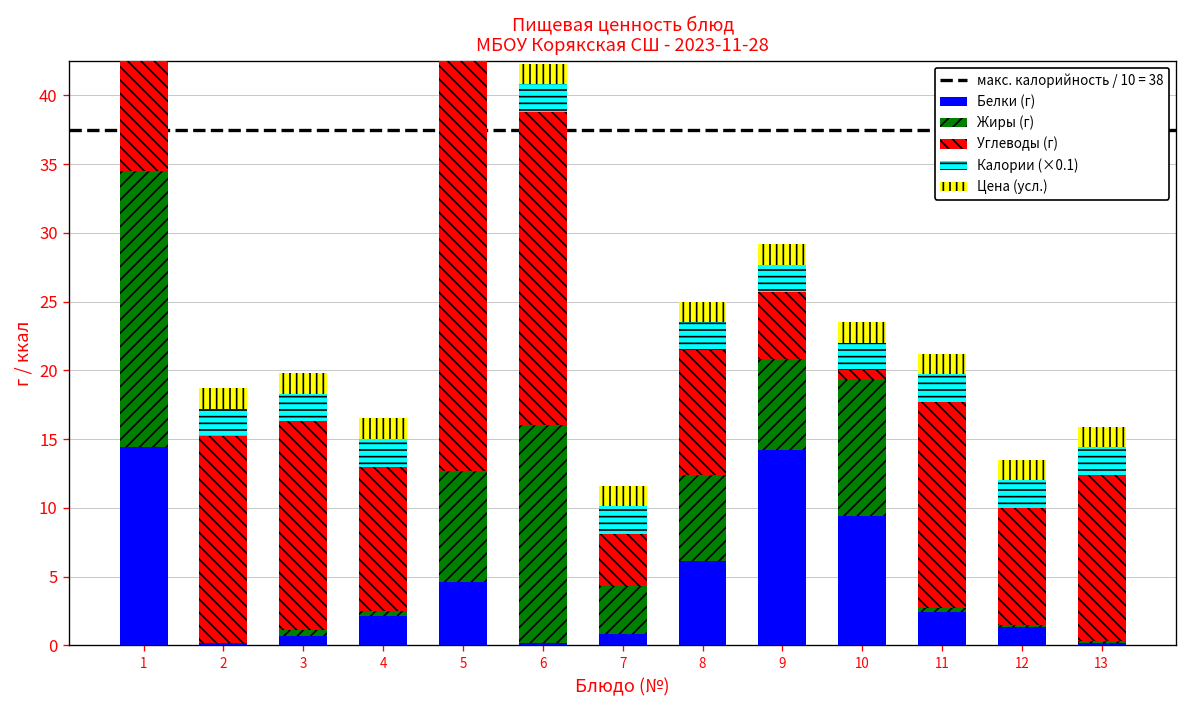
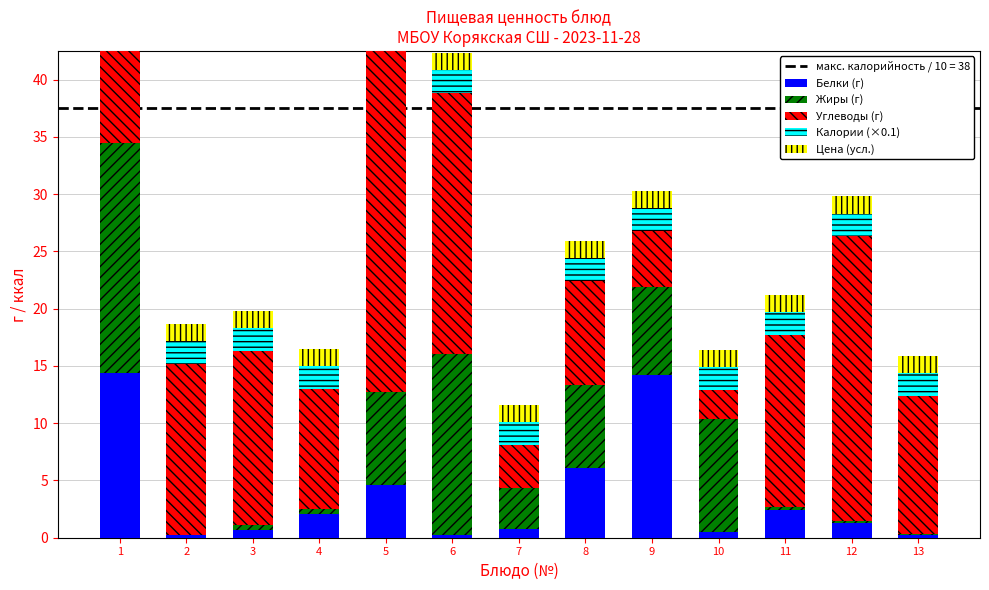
  {
    "Белки (г)": {
      "1": 14.4,
      "3": 0.7,
      "4": 2.1,
      "5": 4.6,
      "7": 0.8,
      "8": 6.1,
      "9": 14.2,
-     "10": 9.4,
+     "10": 0.5,
      "11": 2.4,
      "12": 1.3
    },
    "Жиры (г)": {
      "1": 20.1,
      "2": 0.0,
      "3": 0.4,
      "4": 0.4,
      "5": 8.1,
      "6": 15.8,
      "7": 3.5,
-     "8": 6.3,
-     "9": 6.6,
+     "8": 7.2,
+     "9": 7.7,
      "10": 9.9,
      "11": 0.3
    },
    "Углеводы (г)": {
      "2": 15.0,
      "3": 15.2,
      "4": 10.5,
      "6": 22.8,
      "7": 3.8,
      "8": 9.1,
      "9": 4.9,
-     "10": 0.7,
+     "10": 2.5,
      "11": 15.0,
-     "12": 8.5,
+     "12": 24.8,
      "13": 12.1
    },
    "Калории (×0.1)": {
      "2": 2.0,
      "3": 2.0,
      "4": 2.0,
      "6": 2.0,
      "7": 2.0,
      "8": 2.0,
      "9": 2.0,
      "10": 2.0,
      "11": 2.0,
      "12": 2.0,
      "13": 2.0
    },
    "Цена (усл.)": {
      "2": 1.5,
      "3": 1.5,
      "4": 1.5,
      "6": 1.5,
      "7": 1.5,
      "8": 1.5,
      "9": 1.5,
      "10": 1.5,
      "11": 1.5,
      "12": 1.5,
      "13": 1.5
    }
  }
